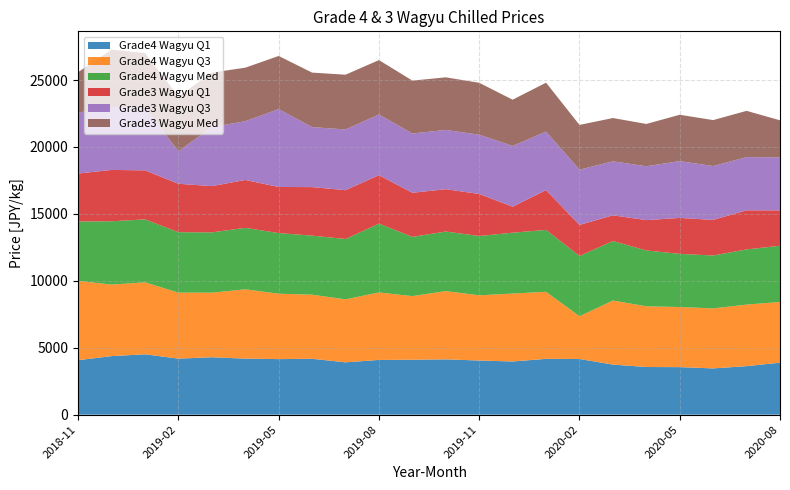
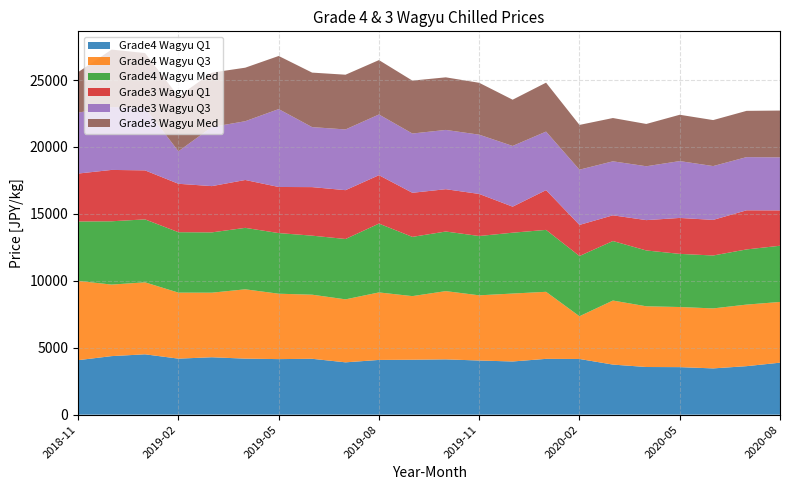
  {
    "Grade4 Wagyu Q1": {
      "2018-11": 4100,
      "2019-02": 4200,
      "2019-05": 4200,
      "2019-08": 4100,
      "2019-11": 4000,
      "2020-02": 4200,
      "2020-05": 3600,
      "2020-08": 3900
    },
    "Grade4 Wagyu Q3": {
      "2018-11": 5900,
      "2019-02": 4900,
      "2019-05": 4900,
      "2019-08": 5000,
      "2019-11": 4900,
      "2020-02": 3200,
      "2020-05": 4500,
      "2020-08": 4500
    },
    "Grade4 Wagyu Med": {
      "2018-11": 4400,
      "2019-02": 4500,
      "2019-05": 4500,
      "2019-08": 5100,
      "2019-11": 4400,
      "2020-02": 4500,
      "2020-05": 4000,
      "2020-08": 4200
    },
    "Grade3 Wagyu Q1": {
      "2018-11": 3600,
      "2019-02": 3600,
      "2019-05": 3400,
      "2019-08": 3600,
      "2019-11": 3100,
      "2020-02": 2300,
      "2020-05": 2700,
      "2020-08": 2600
    },
    "Grade3 Wagyu Q3": {
      "2018-11": 4600,
      "2019-02": 2400,
      "2019-05": 5800,
      "2019-08": 4500,
      "2019-11": 4400,
      "2020-02": 4100,
      "2020-05": 4200,
      "2020-08": 4000
    },
    "Grade3 Wagyu Med": {
      "2018-11": 3000,
      "2019-05": 4000,
      "2019-08": 4100,
      "2019-11": 3900,
      "2020-02": 3300,
      "2020-05": 3500,
-     "2020-08": 2800
+     "2020-08": 3500
    }
  }
